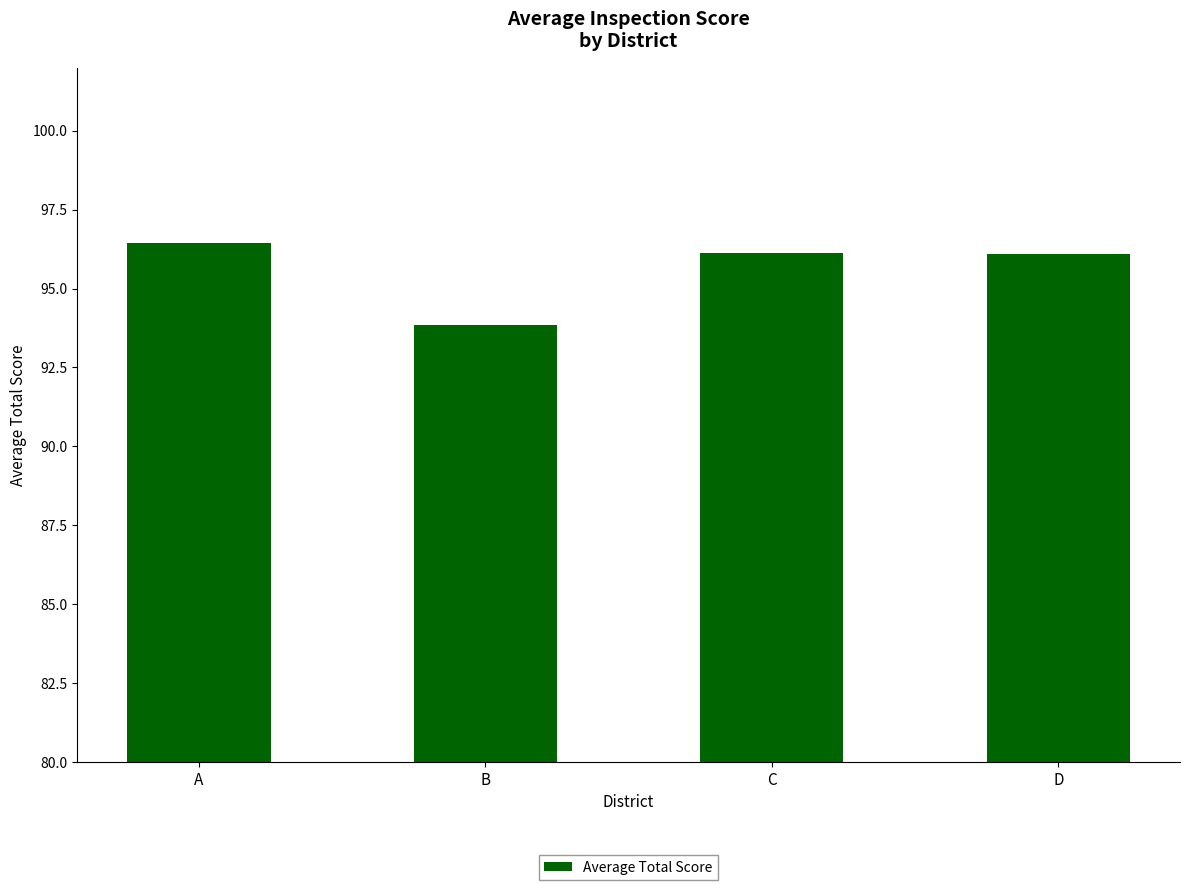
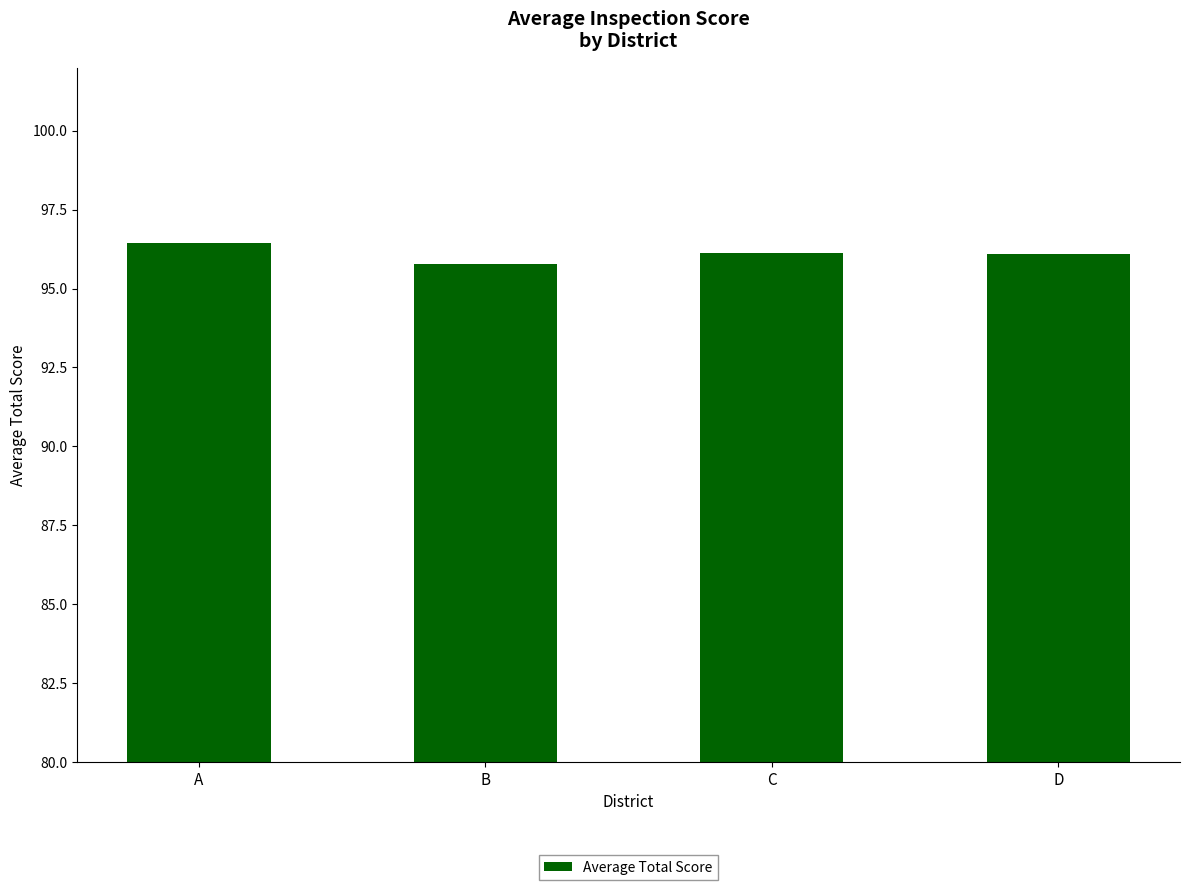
  {
    "A": 96.4,
-   "B": 93.8,
+   "B": 95.8,
    "C": 96.1,
    "D": 96.1
  }
